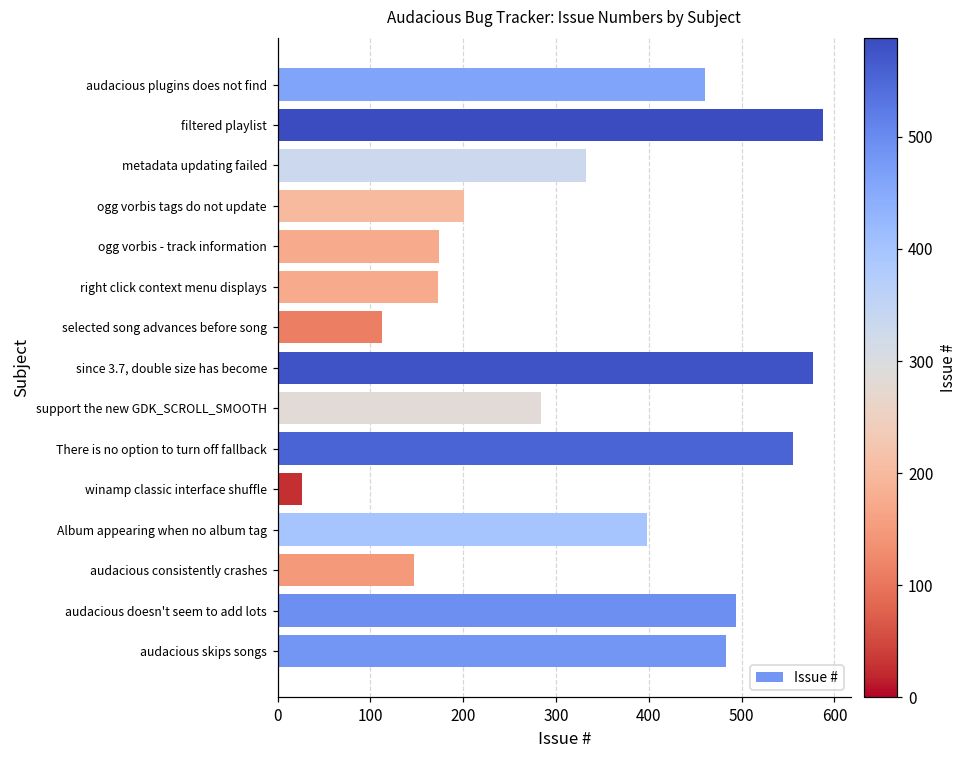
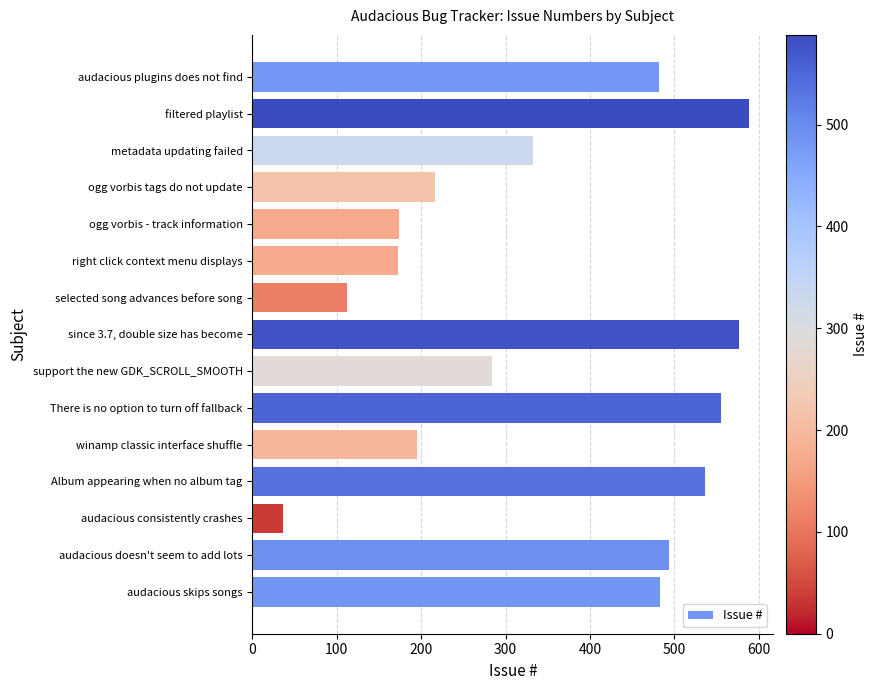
  {
-   "audacious plugins does not find": 460,
+   "audacious plugins does not find": 480,
    "filtered playlist": 590,
    "metadata updating failed": 330,
-   "ogg vorbis tags do not update": 200,
+   "ogg vorbis tags do not update": 220,
    "ogg vorbis - track information": 170,
    "right click context menu displays": 170,
    "selected song advances before song": 110,
    "since 3.7, double size has become": 580,
    "support the new GDK_SCROLL_SMOOTH": 280,
    "There is no option to turn off fallback": 560,
-   "winamp classic interface shuffle": 30,
-   "Album appearing when no album tag": 400,
-   "audacious consistently crashes": 150,
+   "winamp classic interface shuffle": 200,
+   "Album appearing when no album tag": 540,
+   "audacious consistently crashes": 40,
    "audacious doesn't seem to add lots": 490,
    "audacious skips songs": 480
  }
